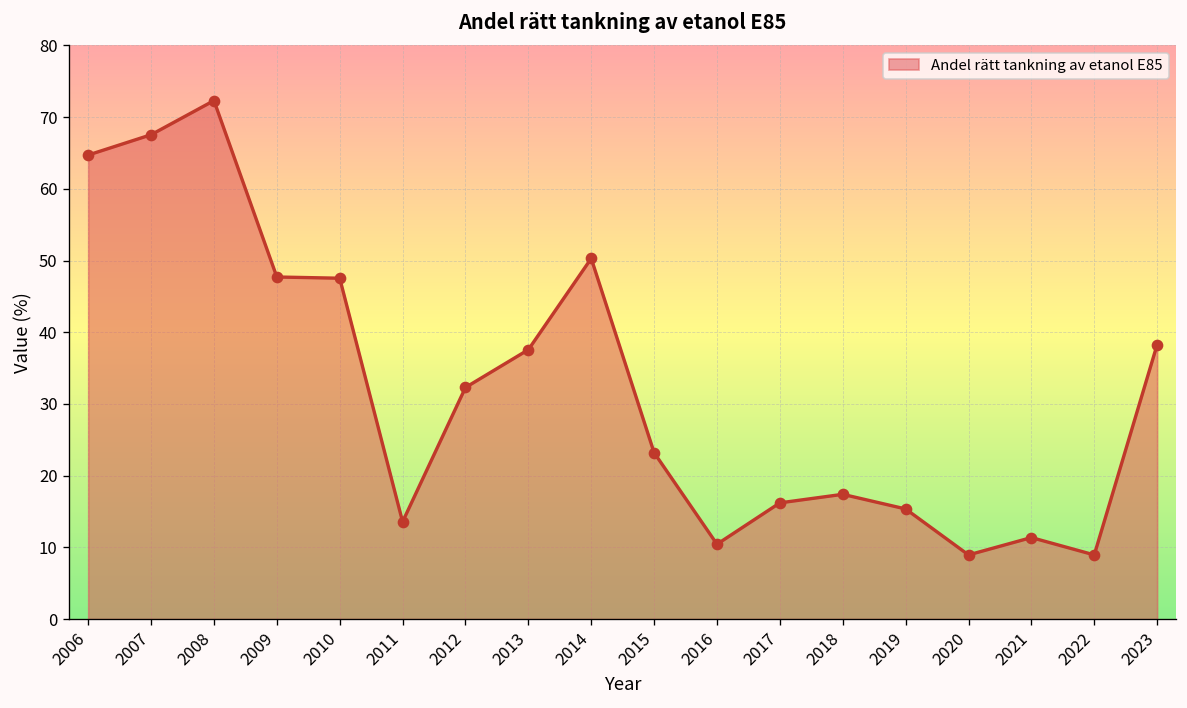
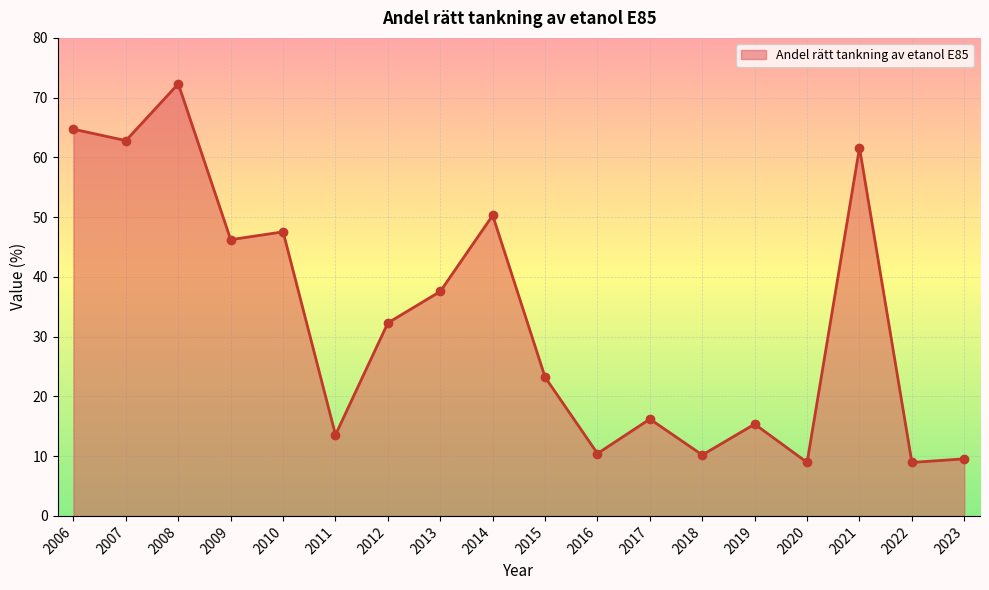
  {
    "2006": 65,
-   "2007": 68,
+   "2007": 63,
    "2008": 72,
-   "2009": 48,
+   "2009": 46,
    "2010": 48,
    "2011": 14,
    "2012": 32,
    "2013": 38,
    "2014": 50,
    "2015": 23,
    "2016": 10,
    "2017": 16,
-   "2018": 17,
+   "2018": 10,
    "2019": 15,
    "2020": 9,
-   "2021": 11,
+   "2021": 62,
    "2022": 9,
-   "2023": 38
+   "2023": 10
  }
